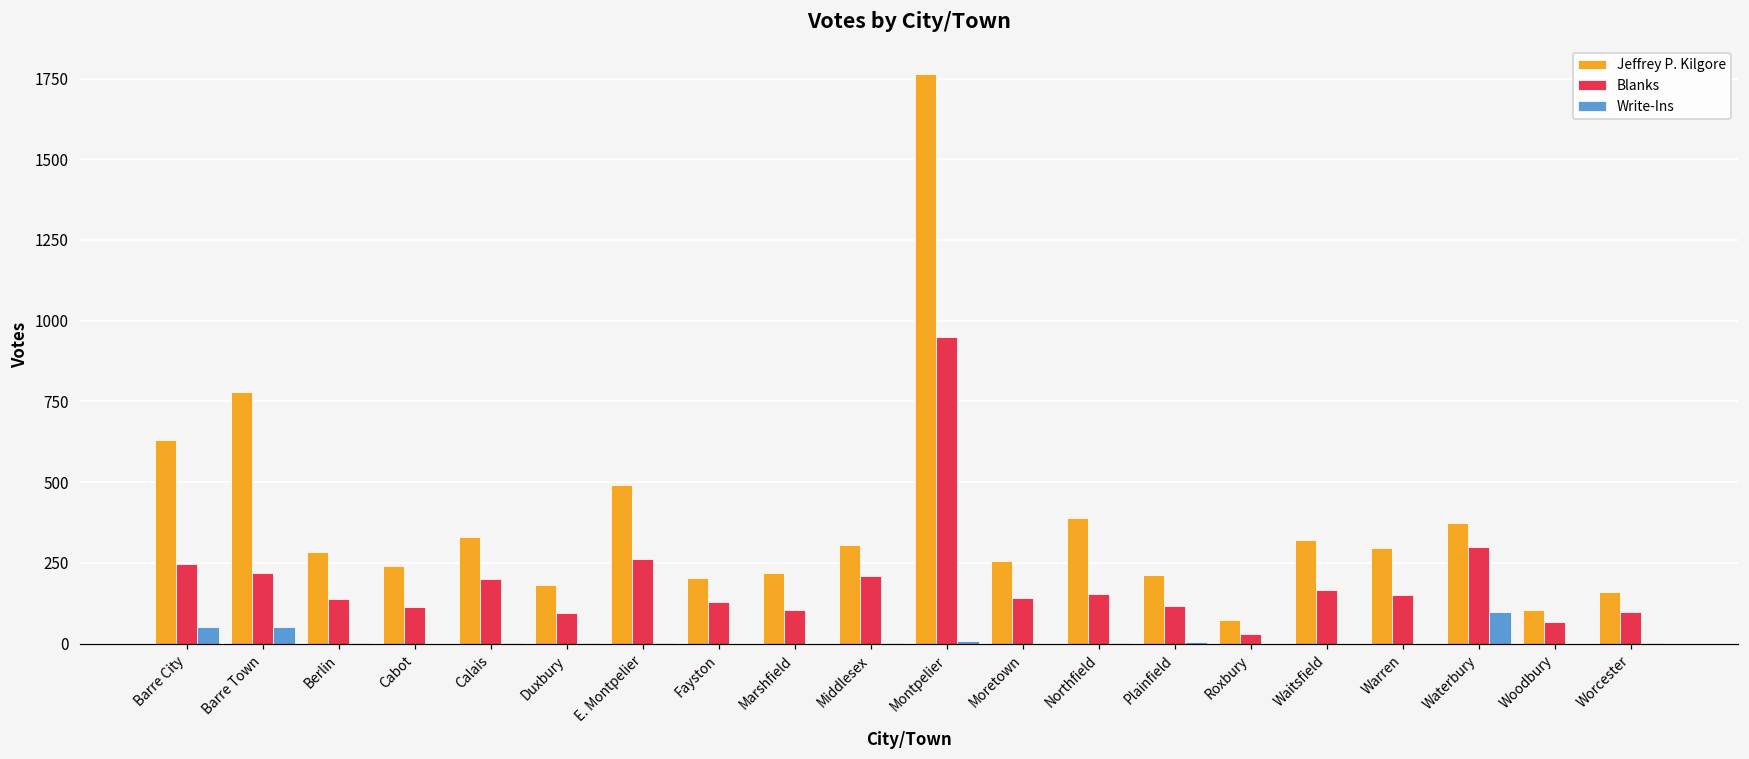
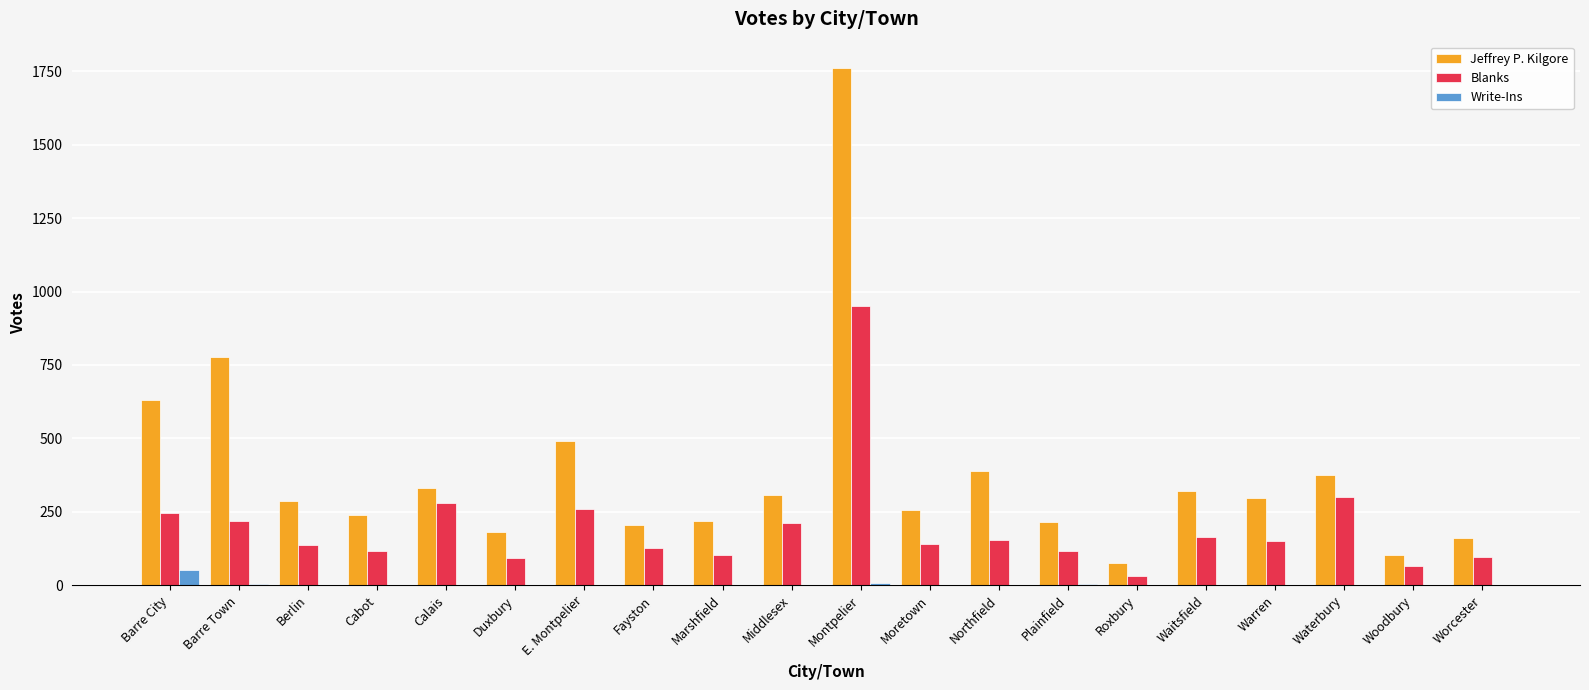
  {
    "Jeffrey P. Kilgore": {
      "Barre City": 630,
      "Barre Town": 780,
      "Berlin": 290,
      "Cabot": 240,
      "Calais": 330,
      "Duxbury": 180,
      "E. Montpelier": 490,
      "Fayston": 200,
      "Marshfield": 220,
      "Middlesex": 310,
      "Montpelier": 1760,
      "Moretown": 260,
      "Northfield": 390,
      "Plainfield": 210,
      "Roxbury": 70,
      "Waitsfield": 320,
      "Warren": 300,
      "Waterbury": 370,
      "Woodbury": 100,
      "Worcester": 160
    },
    "Blanks": {
      "Barre City": 250,
      "Barre Town": 220,
      "Berlin": 140,
      "Cabot": 120,
-     "Calais": 200,
+     "Calais": 280,
      "Duxbury": 90,
      "E. Montpelier": 260,
      "Fayston": 130,
      "Marshfield": 100,
      "Middlesex": 210,
      "Montpelier": 950,
      "Moretown": 140,
      "Northfield": 150,
      "Plainfield": 120,
      "Roxbury": 30,
      "Waitsfield": 170,
      "Warren": 150,
      "Waterbury": 300,
      "Woodbury": 70,
      "Worcester": 100
    },
    "Write-Ins": {
      "Barre City": 50,
-     "Barre Town": 50,
+     "Barre Town": 0,
      "Cabot": 0,
      "Fayston": 0,
      "Marshfield": 0,
      "Montpelier": 10,
      "Moretown": 0,
      "Roxbury": 0,
      "Waitsfield": 0,
      "Warren": 0,
-     "Waterbury": 100,
+     "Waterbury": 0,
      "Woodbury": 0
    }
  }
